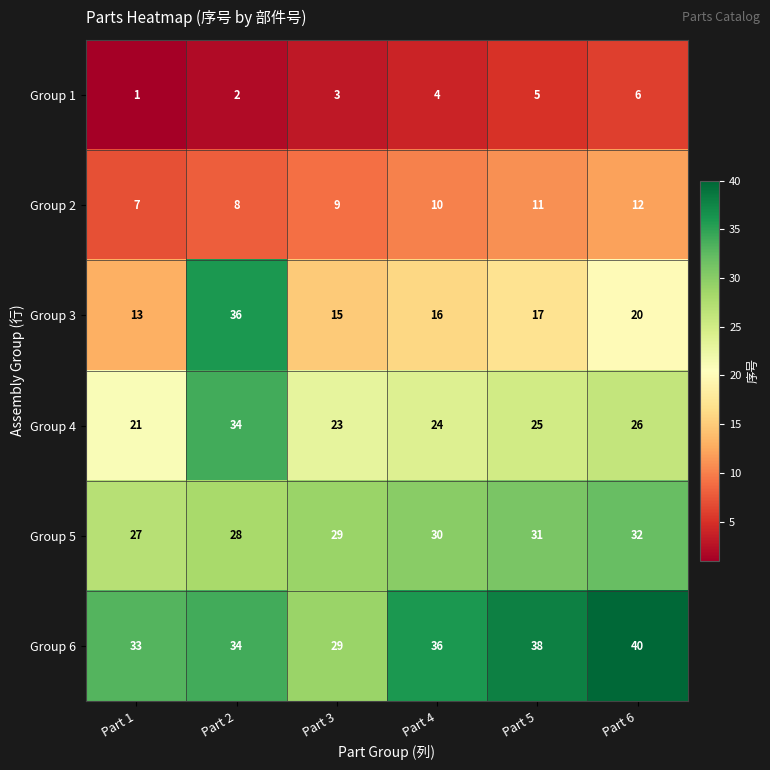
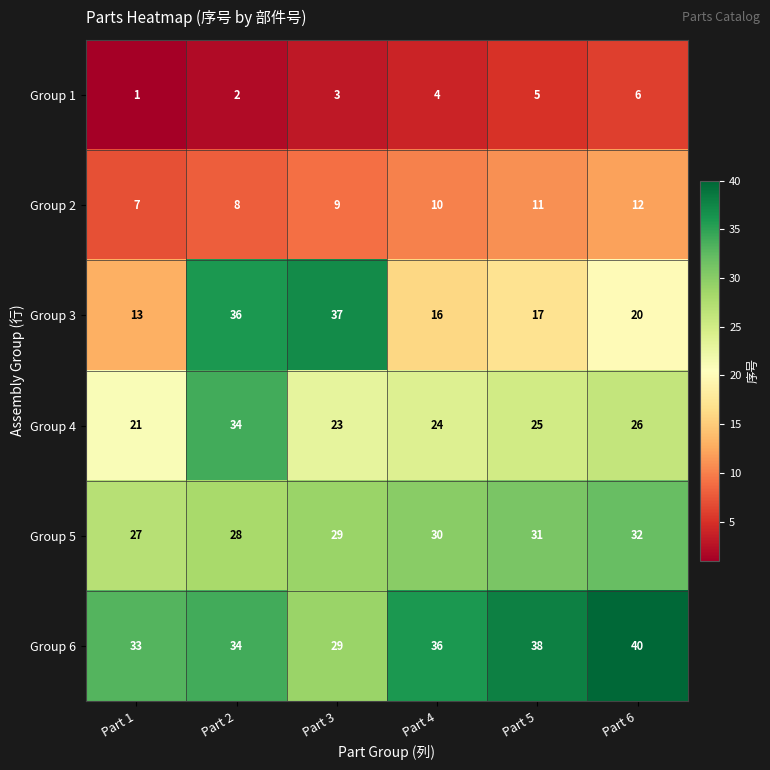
  {
    "Group 1": {
      "Part 1": 1,
      "Part 2": 2,
      "Part 3": 3,
      "Part 4": 4,
      "Part 5": 5,
      "Part 6": 6
    },
    "Group 2": {
      "Part 1": 7,
      "Part 2": 8,
      "Part 3": 9,
      "Part 4": 10,
      "Part 5": 11,
      "Part 6": 12
    },
    "Group 3": {
      "Part 1": 13,
      "Part 2": 36,
-     "Part 3": 15,
+     "Part 3": 37,
      "Part 4": 16,
      "Part 5": 17,
      "Part 6": 20
    },
    "Group 4": {
      "Part 1": 21,
      "Part 2": 34,
      "Part 3": 23,
      "Part 4": 24,
      "Part 5": 25,
      "Part 6": 26
    },
    "Group 5": {
      "Part 1": 27,
      "Part 2": 28,
      "Part 3": 29,
      "Part 4": 30,
      "Part 5": 31,
      "Part 6": 32
    },
    "Group 6": {
      "Part 1": 33,
      "Part 2": 34,
      "Part 3": 29,
      "Part 4": 36,
      "Part 5": 38,
      "Part 6": 40
    }
  }
